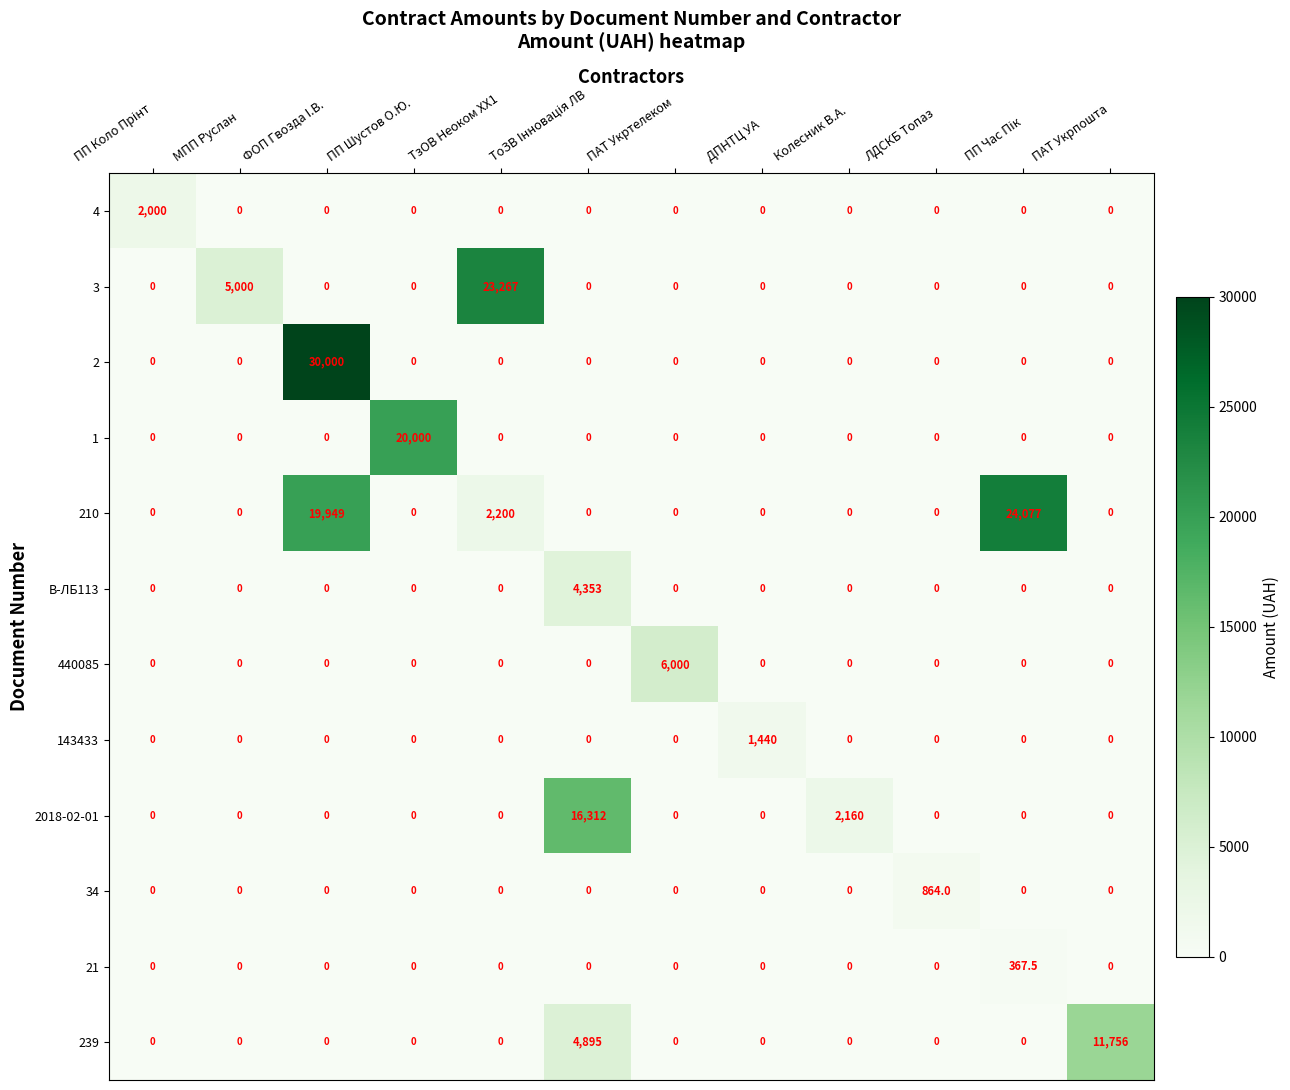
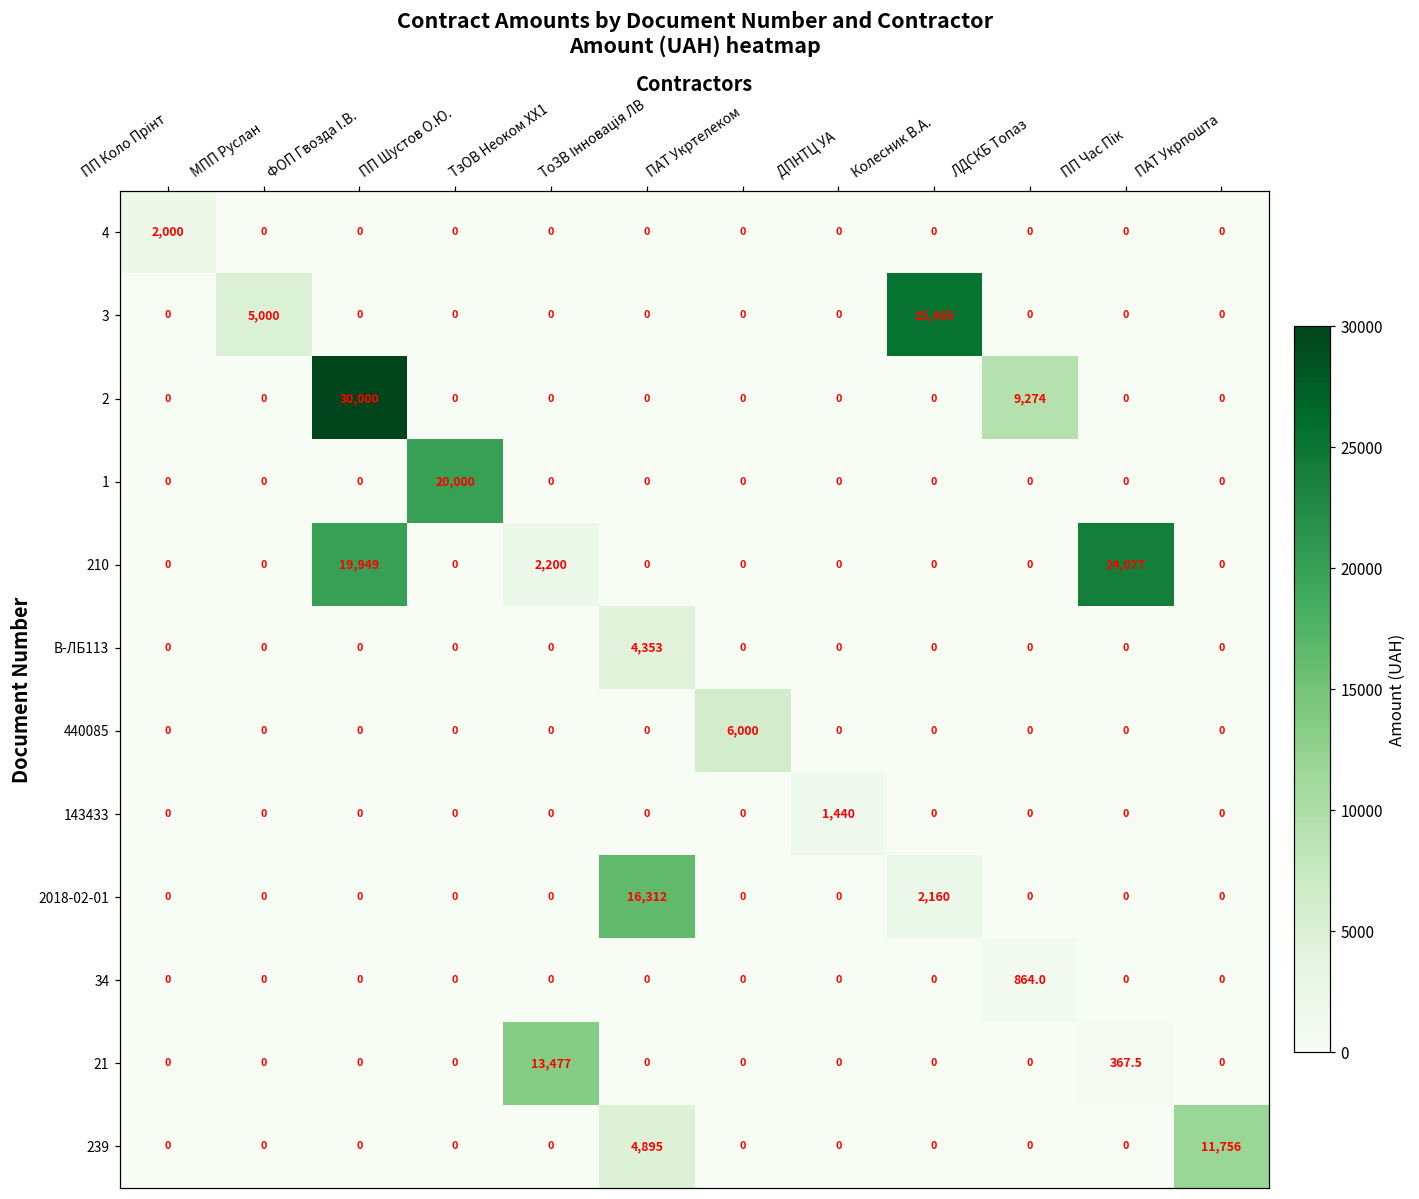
  {
    "4": {
      "ПП Коло Прінт": "2,000",
      "МПП Руслан": "0",
      "ФОП Гвозда І.В.": "0",
      "ПП Шустов О.Ю.": "0",
      "ТзОВ Неоком ХХ1": "0",
      "ТоЗВ Інновація ЛВ": "0",
      "ПАТ Укртелеком": "0",
      "ДПНТЦ УА": "0",
      "Колесник В.А.": "0",
      "ЛДСКБ Топаз": "0",
      "ПП Час Пік": "0",
      "ПАТ Укрпошта": "0"
    },
    "3": {
      "ПП Коло Прінт": "0",
      "МПП Руслан": "5,000",
      "ФОП Гвозда І.В.": "0",
      "ПП Шустов О.Ю.": "0",
-     "ТзОВ Неоком ХХ1": "23,267",
+     "ТзОВ Неоком ХХ1": "0",
      "ТоЗВ Інновація ЛВ": "0",
      "ПАТ Укртелеком": "0",
      "ДПНТЦ УА": "0",
-     "Колесник В.А.": "0",
+     "Колесник В.А.": "25,405",
      "ЛДСКБ Топаз": "0",
      "ПП Час Пік": "0",
      "ПАТ Укрпошта": "0"
    },
    "2": {
      "ПП Коло Прінт": "0",
      "МПП Руслан": "0",
      "ФОП Гвозда І.В.": "30,000",
      "ПП Шустов О.Ю.": "0",
      "ТзОВ Неоком ХХ1": "0",
      "ТоЗВ Інновація ЛВ": "0",
      "ПАТ Укртелеком": "0",
      "ДПНТЦ УА": "0",
      "Колесник В.А.": "0",
-     "ЛДСКБ Топаз": "0",
+     "ЛДСКБ Топаз": "9,274",
      "ПП Час Пік": "0",
      "ПАТ Укрпошта": "0"
    },
    "1": {
      "ПП Коло Прінт": "0",
      "МПП Руслан": "0",
      "ФОП Гвозда І.В.": "0",
      "ПП Шустов О.Ю.": "20,000",
      "ТзОВ Неоком ХХ1": "0",
      "ТоЗВ Інновація ЛВ": "0",
      "ПАТ Укртелеком": "0",
      "ДПНТЦ УА": "0",
      "Колесник В.А.": "0",
      "ЛДСКБ Топаз": "0",
      "ПП Час Пік": "0",
      "ПАТ Укрпошта": "0"
    },
    "210": {
      "ПП Коло Прінт": "0",
      "МПП Руслан": "0",
      "ФОП Гвозда І.В.": "19,949",
      "ПП Шустов О.Ю.": "0",
      "ТзОВ Неоком ХХ1": "2,200",
      "ТоЗВ Інновація ЛВ": "0",
      "ПАТ Укртелеком": "0",
      "ДПНТЦ УА": "0",
      "Колесник В.А.": "0",
      "ЛДСКБ Топаз": "0",
      "ПП Час Пік": "24,077",
      "ПАТ Укрпошта": "0"
    },
    "В-ЛБ113": {
      "ПП Коло Прінт": "0",
      "МПП Руслан": "0",
      "ФОП Гвозда І.В.": "0",
      "ПП Шустов О.Ю.": "0",
      "ТзОВ Неоком ХХ1": "0",
      "ТоЗВ Інновація ЛВ": "4,353",
      "ПАТ Укртелеком": "0",
      "ДПНТЦ УА": "0",
      "Колесник В.А.": "0",
      "ЛДСКБ Топаз": "0",
      "ПП Час Пік": "0",
      "ПАТ Укрпошта": "0"
    },
    "440085": {
      "ПП Коло Прінт": "0",
      "МПП Руслан": "0",
      "ФОП Гвозда І.В.": "0",
      "ПП Шустов О.Ю.": "0",
      "ТзОВ Неоком ХХ1": "0",
      "ТоЗВ Інновація ЛВ": "0",
      "ПАТ Укртелеком": "6,000",
      "ДПНТЦ УА": "0",
      "Колесник В.А.": "0",
      "ЛДСКБ Топаз": "0",
      "ПП Час Пік": "0",
      "ПАТ Укрпошта": "0"
    },
    "143433": {
      "ПП Коло Прінт": "0",
      "МПП Руслан": "0",
      "ФОП Гвозда І.В.": "0",
      "ПП Шустов О.Ю.": "0",
      "ТзОВ Неоком ХХ1": "0",
      "ТоЗВ Інновація ЛВ": "0",
      "ПАТ Укртелеком": "0",
      "ДПНТЦ УА": "1,440",
      "Колесник В.А.": "0",
      "ЛДСКБ Топаз": "0",
      "ПП Час Пік": "0",
      "ПАТ Укрпошта": "0"
    },
    "2018-02-01": {
      "ПП Коло Прінт": "0",
      "МПП Руслан": "0",
      "ФОП Гвозда І.В.": "0",
      "ПП Шустов О.Ю.": "0",
      "ТзОВ Неоком ХХ1": "0",
      "ТоЗВ Інновація ЛВ": "16,312",
      "ПАТ Укртелеком": "0",
      "ДПНТЦ УА": "0",
      "Колесник В.А.": "2,160",
      "ЛДСКБ Топаз": "0",
      "ПП Час Пік": "0",
      "ПАТ Укрпошта": "0"
    },
    "34": {
      "ПП Коло Прінт": "0",
      "МПП Руслан": "0",
      "ФОП Гвозда І.В.": "0",
      "ПП Шустов О.Ю.": "0",
      "ТзОВ Неоком ХХ1": "0",
      "ТоЗВ Інновація ЛВ": "0",
      "ПАТ Укртелеком": "0",
      "ДПНТЦ УА": "0",
      "Колесник В.А.": "0",
      "ЛДСКБ Топаз": "864.0",
      "ПП Час Пік": "0",
      "ПАТ Укрпошта": "0"
    },
    "21": {
      "ПП Коло Прінт": "0",
      "МПП Руслан": "0",
      "ФОП Гвозда І.В.": "0",
      "ПП Шустов О.Ю.": "0",
-     "ТзОВ Неоком ХХ1": "0",
+     "ТзОВ Неоком ХХ1": "13,477",
      "ТоЗВ Інновація ЛВ": "0",
      "ПАТ Укртелеком": "0",
      "ДПНТЦ УА": "0",
      "Колесник В.А.": "0",
      "ЛДСКБ Топаз": "0",
      "ПП Час Пік": "367.5",
      "ПАТ Укрпошта": "0"
    },
    "239": {
      "ПП Коло Прінт": "0",
      "МПП Руслан": "0",
      "ФОП Гвозда І.В.": "0",
      "ПП Шустов О.Ю.": "0",
      "ТзОВ Неоком ХХ1": "0",
      "ТоЗВ Інновація ЛВ": "4,895",
      "ПАТ Укртелеком": "0",
      "ДПНТЦ УА": "0",
      "Колесник В.А.": "0",
      "ЛДСКБ Топаз": "0",
      "ПП Час Пік": "0",
      "ПАТ Укрпошта": "11,756"
    }
  }
